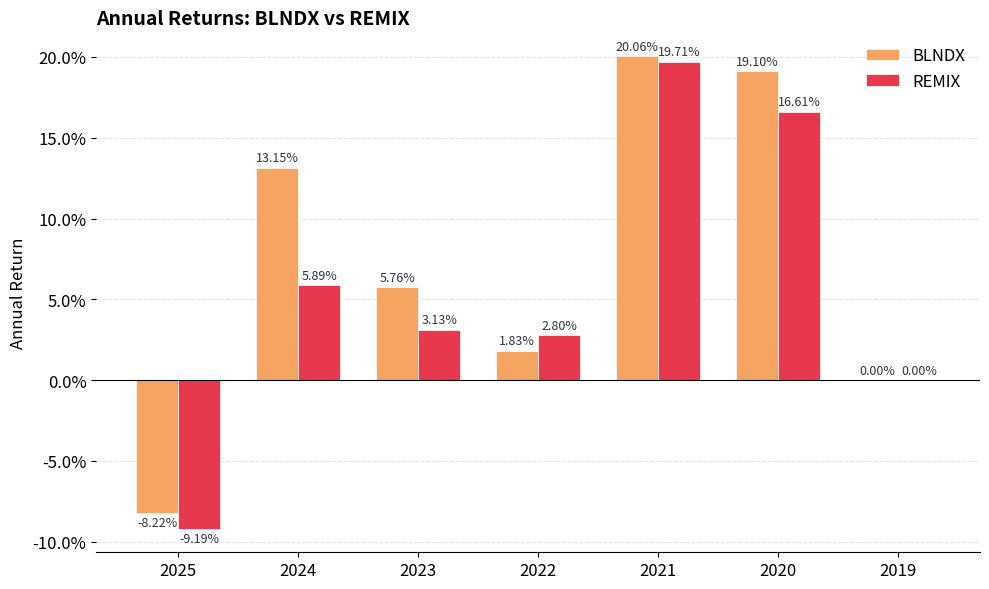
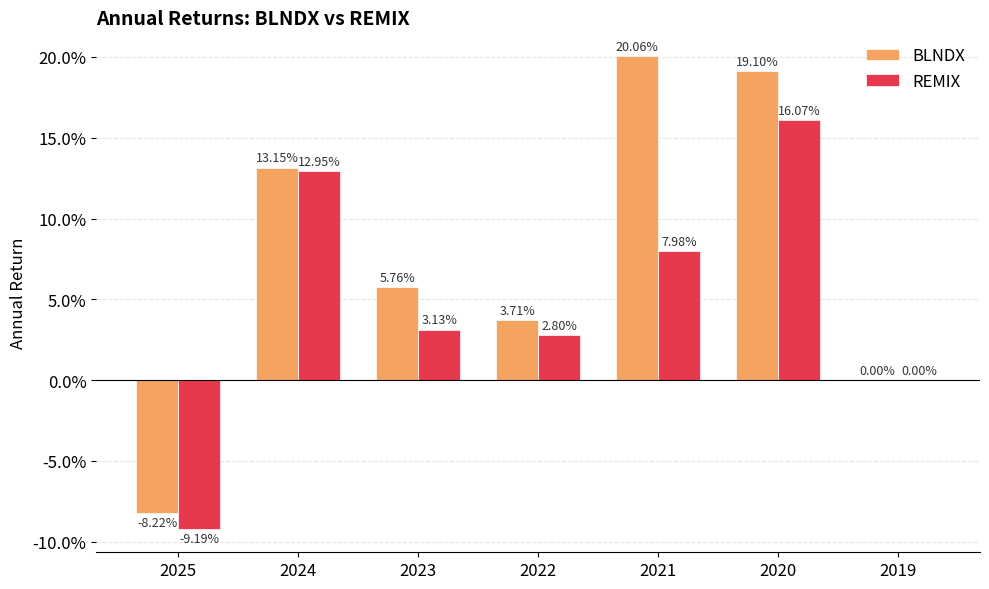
  {
    "BLNDX": {
      "2025": "-8.22%",
      "2024": "13.15%",
      "2023": "5.76%",
-     "2022": "1.83%",
+     "2022": "3.71%",
      "2021": "20.06%",
      "2020": "19.10%",
      "2019": "0.00%"
    },
    "REMIX": {
      "2025": "-9.19%",
-     "2024": "5.89%",
+     "2024": "12.95%",
      "2023": "3.13%",
      "2022": "2.80%",
-     "2021": "19.71%",
-     "2020": "16.61%",
+     "2021": "7.98%",
+     "2020": "16.07%",
      "2019": "0.00%"
    }
  }
